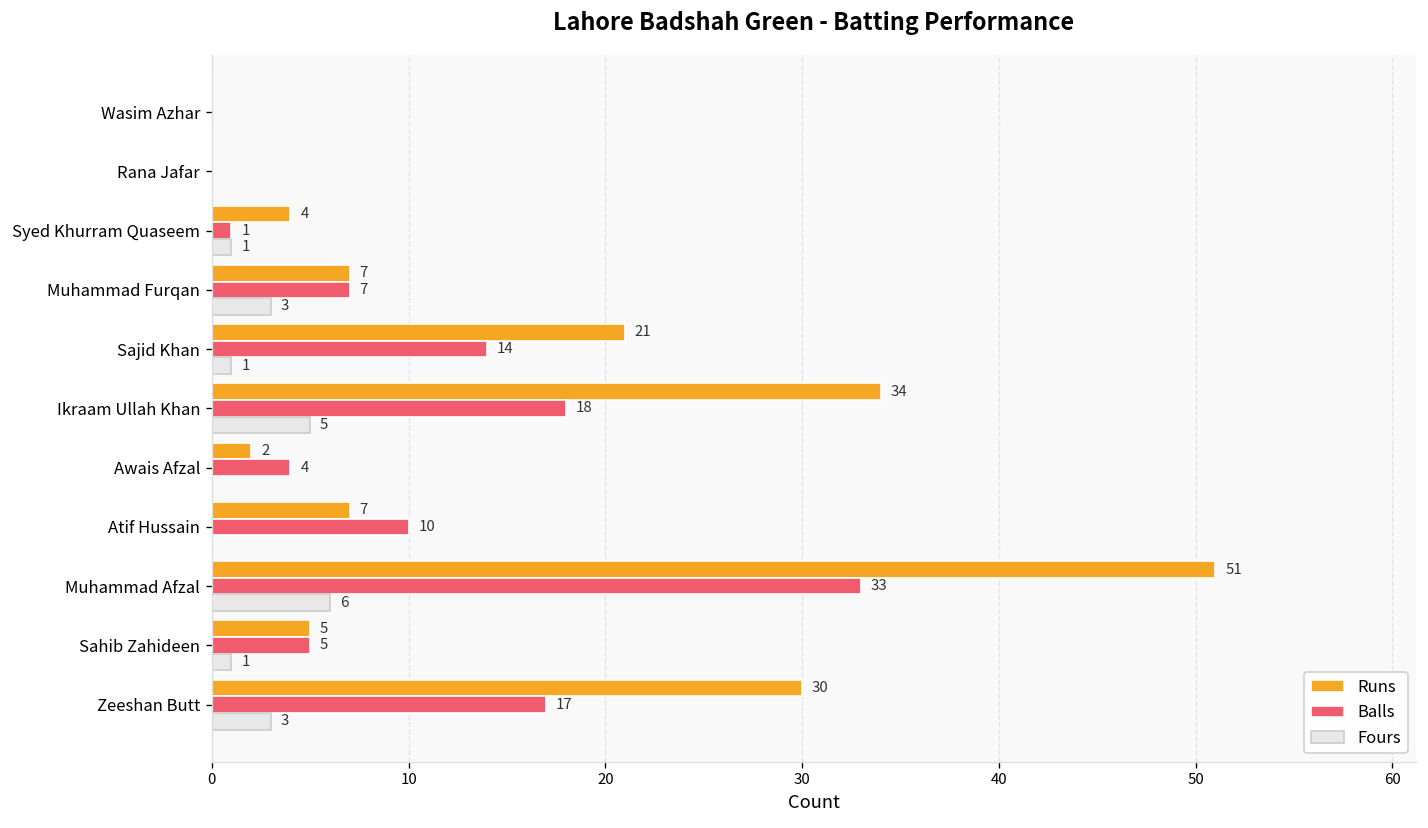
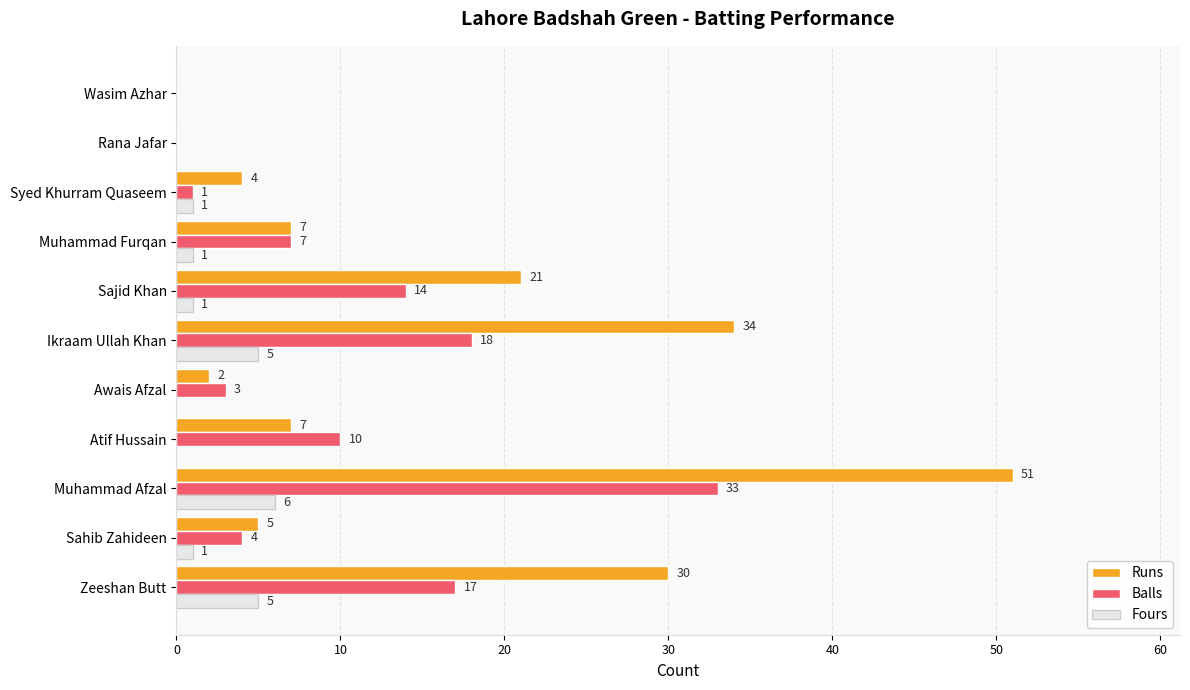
  {
    "Runs": {
      "Syed Khurram Quaseem": 4,
      "Muhammad Furqan": 7,
      "Sajid Khan": 21,
      "Ikraam Ullah Khan": 34,
      "Awais Afzal": 2,
      "Atif Hussain": 7,
      "Muhammad Afzal": 51,
      "Sahib Zahideen": 5,
      "Zeeshan Butt": 30
    },
    "Balls": {
      "Syed Khurram Quaseem": 1,
      "Muhammad Furqan": 7,
      "Sajid Khan": 14,
      "Ikraam Ullah Khan": 18,
-     "Awais Afzal": 4,
+     "Awais Afzal": 3,
      "Atif Hussain": 10,
      "Muhammad Afzal": 33,
-     "Sahib Zahideen": 5,
+     "Sahib Zahideen": 4,
      "Zeeshan Butt": 17
    },
    "Fours": {
      "Syed Khurram Quaseem": 1,
-     "Muhammad Furqan": 3,
+     "Muhammad Furqan": 1,
      "Sajid Khan": 1,
      "Ikraam Ullah Khan": 5,
      "Muhammad Afzal": 6,
      "Sahib Zahideen": 1,
-     "Zeeshan Butt": 3
+     "Zeeshan Butt": 5
    }
  }
